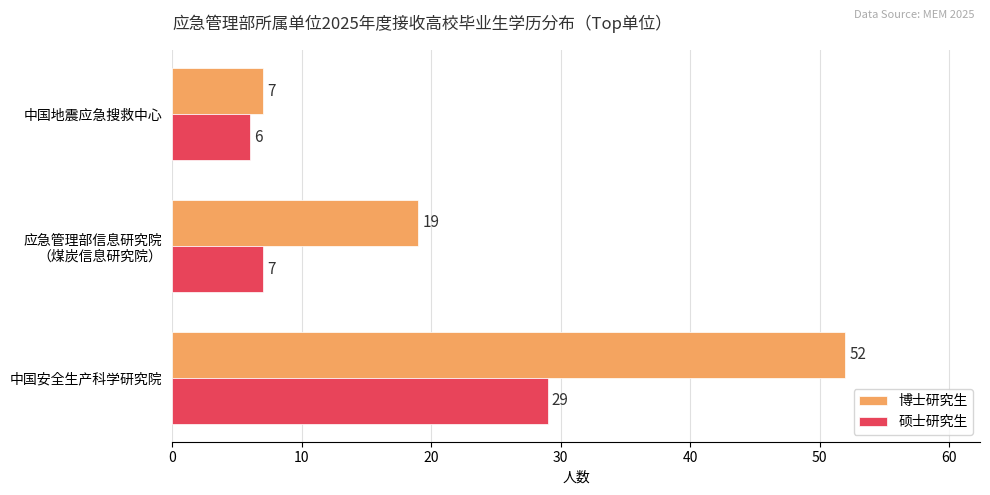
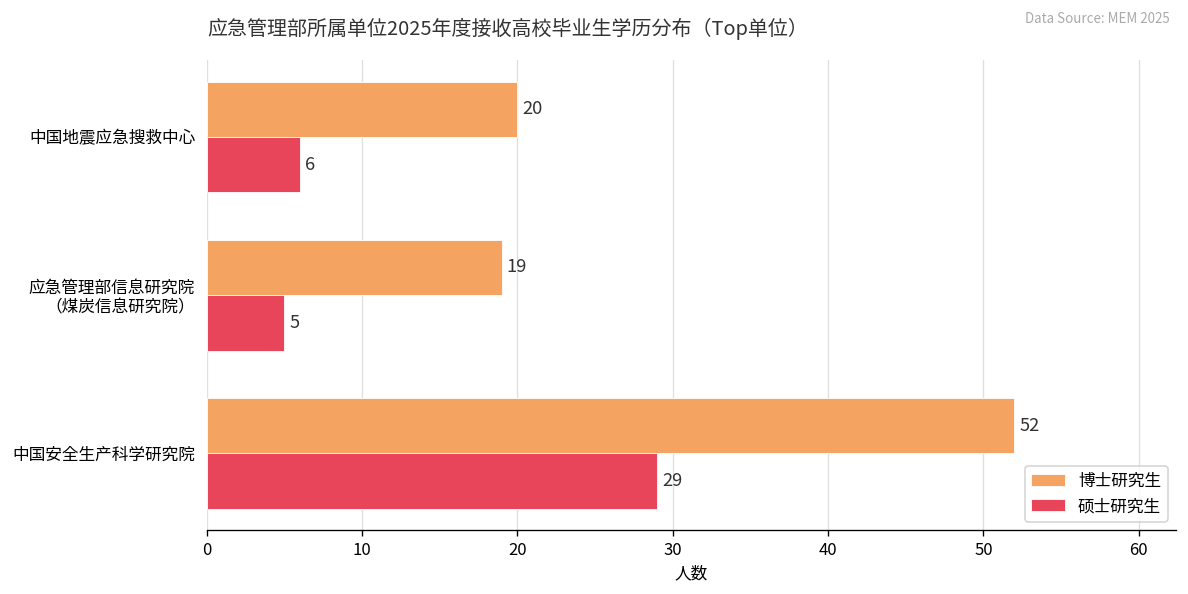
  {
    "博士研究生": {
-     "中国地震应急搜救中心": 7,
+     "中国地震应急搜救中心": 20,
      "应急管理部信息研究院 （煤炭信息研究院）": 19,
      "中国安全生产科学研究院": 52
    },
    "硕士研究生": {
      "中国地震应急搜救中心": 6,
-     "应急管理部信息研究院 （煤炭信息研究院）": 7,
+     "应急管理部信息研究院 （煤炭信息研究院）": 5,
      "中国安全生产科学研究院": 29
    }
  }
